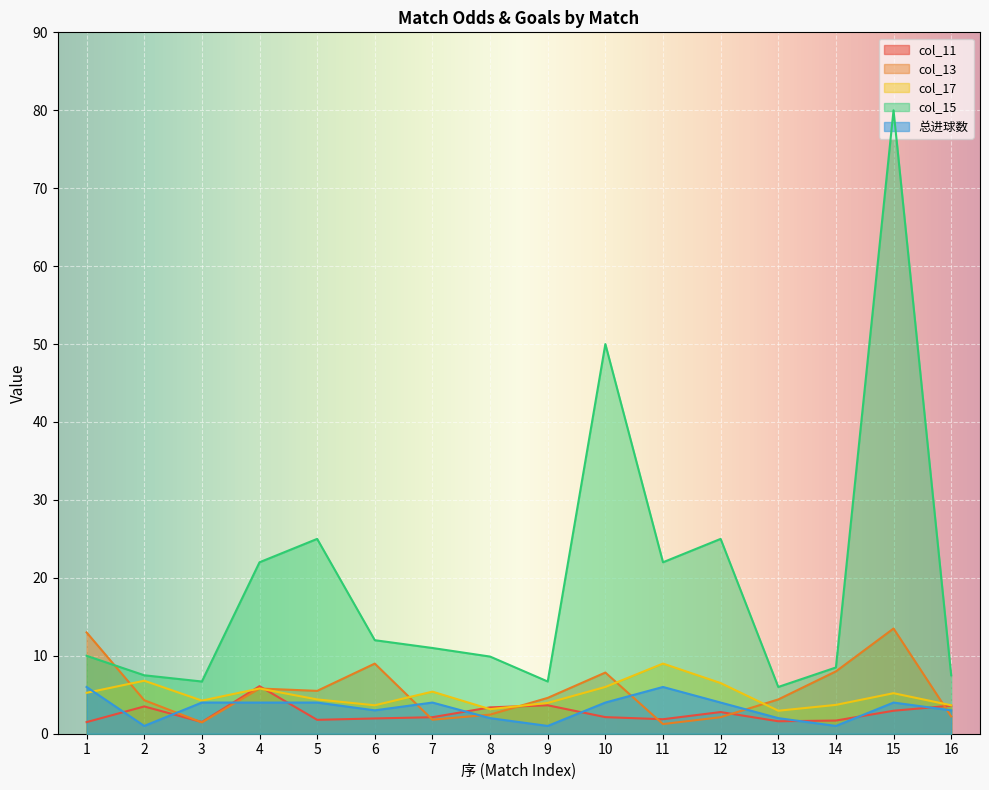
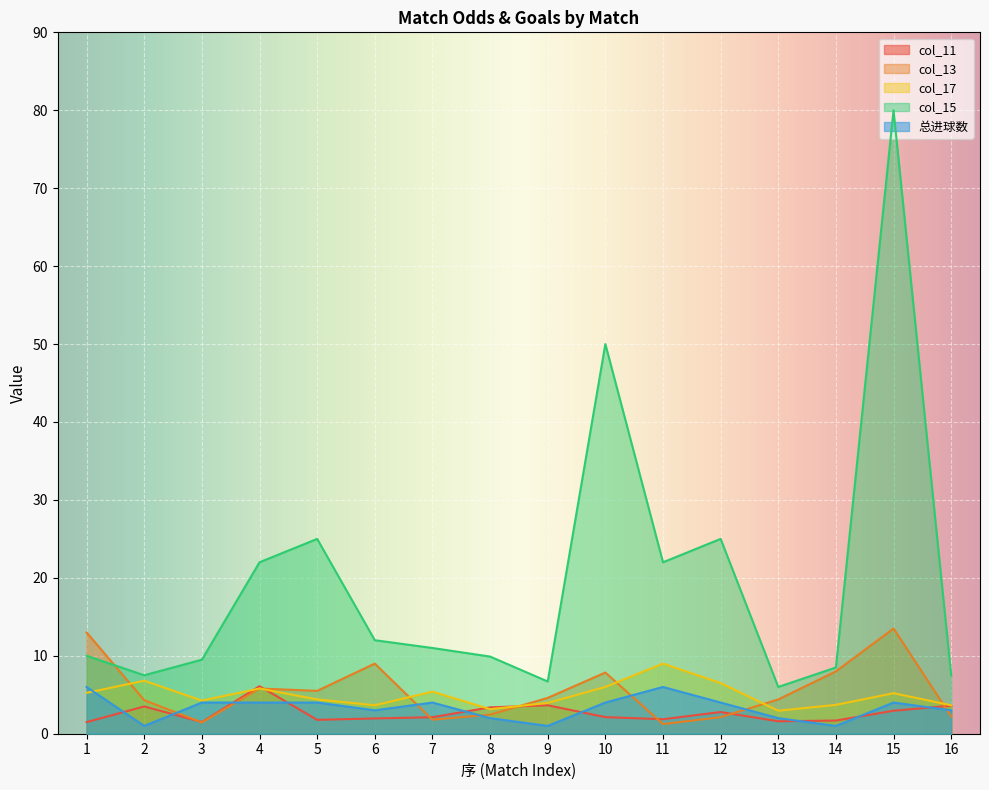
  {
    "col_15": {
      "1": 10,
      "2": 8,
-     "3": 7,
+     "3": 10,
      "4": 22,
      "5": 25,
      "6": 12,
      "7": 11,
      "8": 10,
      "9": 7,
      "10": 50,
      "11": 22,
      "12": 25,
      "13": 6,
      "14": 9,
      "16": 8
    },
    "总进球数": {
      "1": 6,
      "2": 1,
      "4": 4,
      "5": 4,
      "6": 3,
      "7": 4,
      "8": 2,
      "9": 1,
      "10": 4,
      "11": 6,
      "12": 4,
      "13": 2,
      "14": 1,
      "15": 4,
      "16": 3
    }
  }
